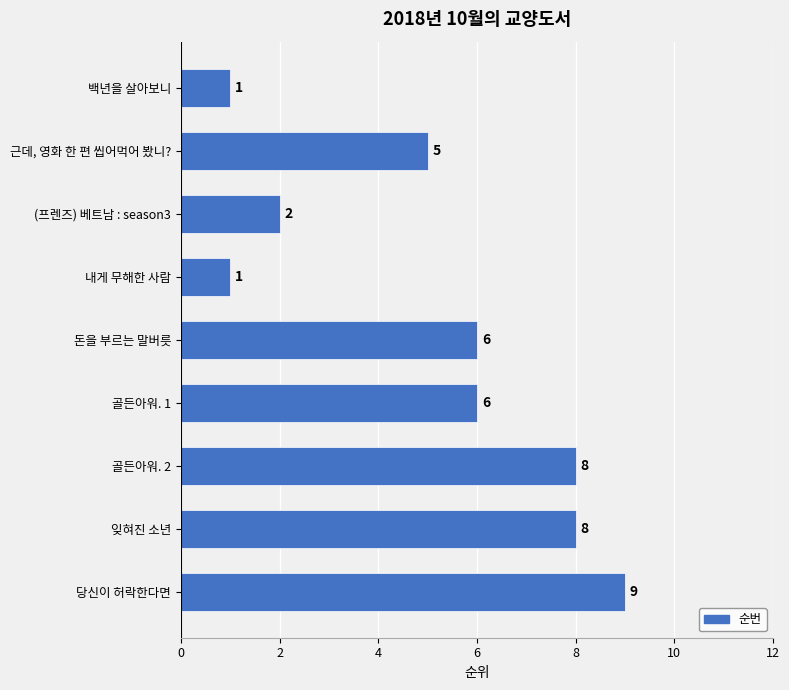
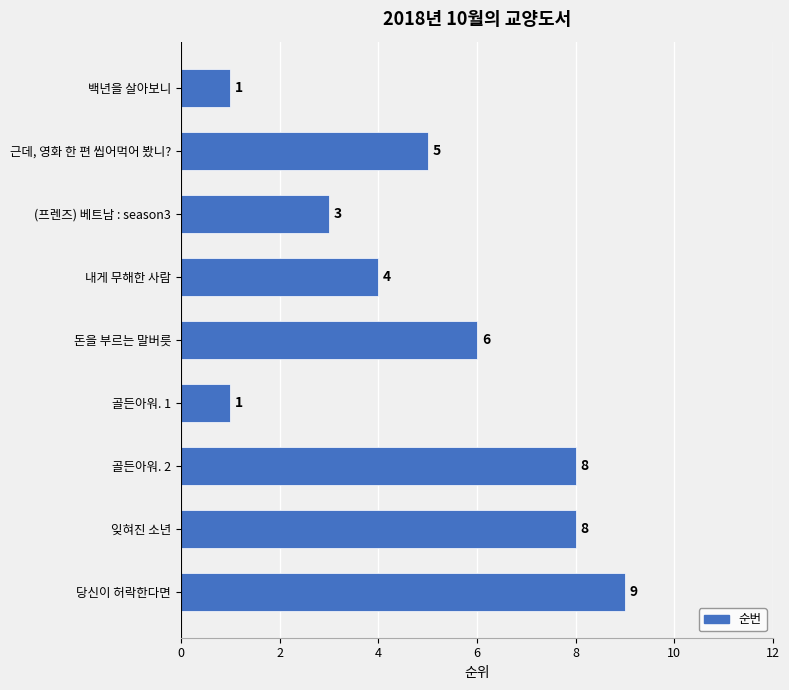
  {
    "백년을 살아보니": 1,
    "근데, 영화 한 편 씹어먹어 봤니?": 5,
-   "(프렌즈) 베트남 : season3": 2,
-   "내게 무해한 사람": 1,
+   "(프렌즈) 베트남 : season3": 3,
+   "내게 무해한 사람": 4,
    "돈을 부르는 말버릇": 6,
-   "골든아워. 1": 6,
+   "골든아워. 1": 1,
    "골든아워. 2": 8,
    "잊혀진 소년": 8,
    "당신이 허락한다면": 9
  }
